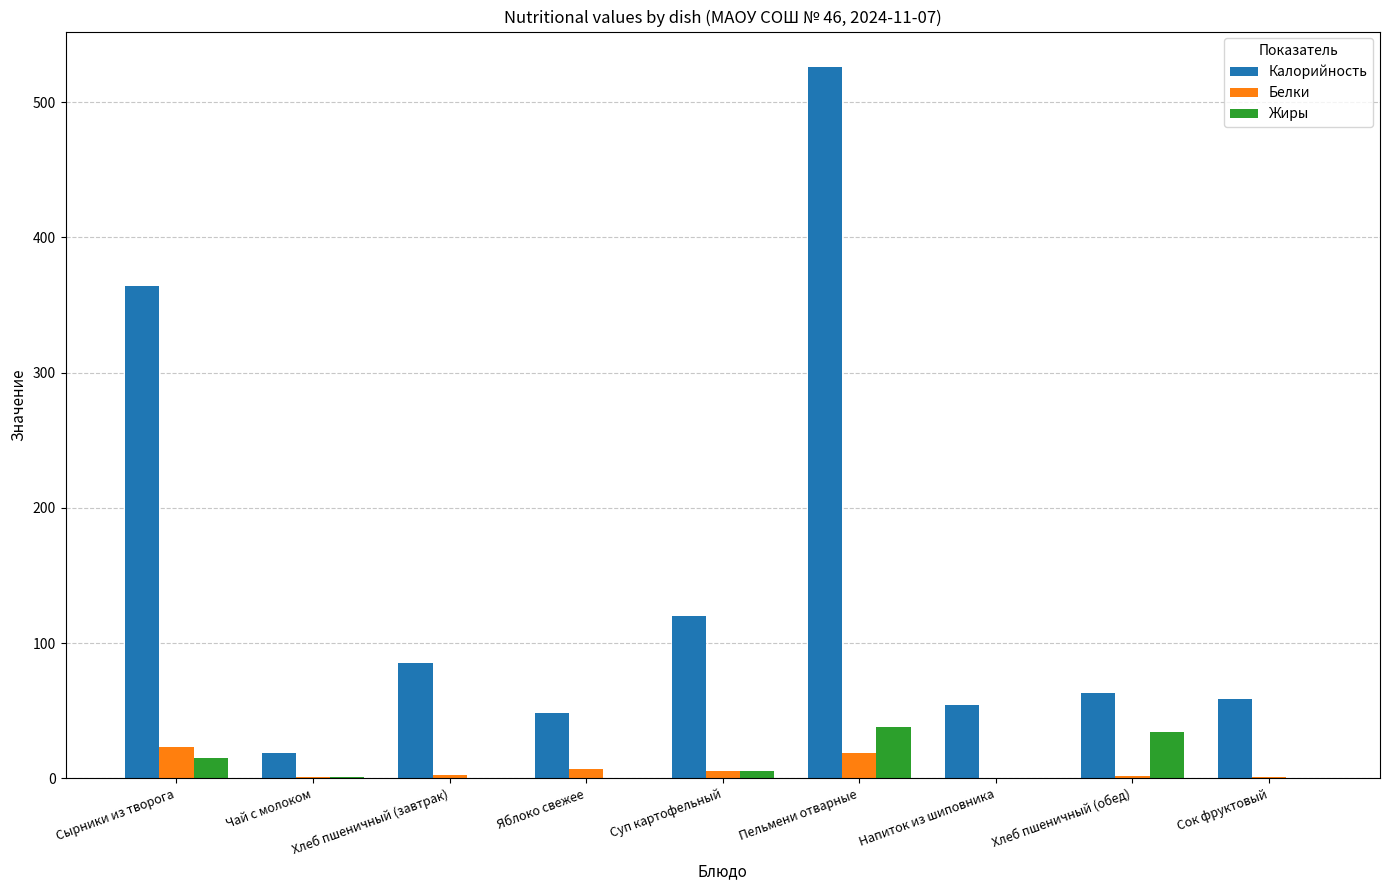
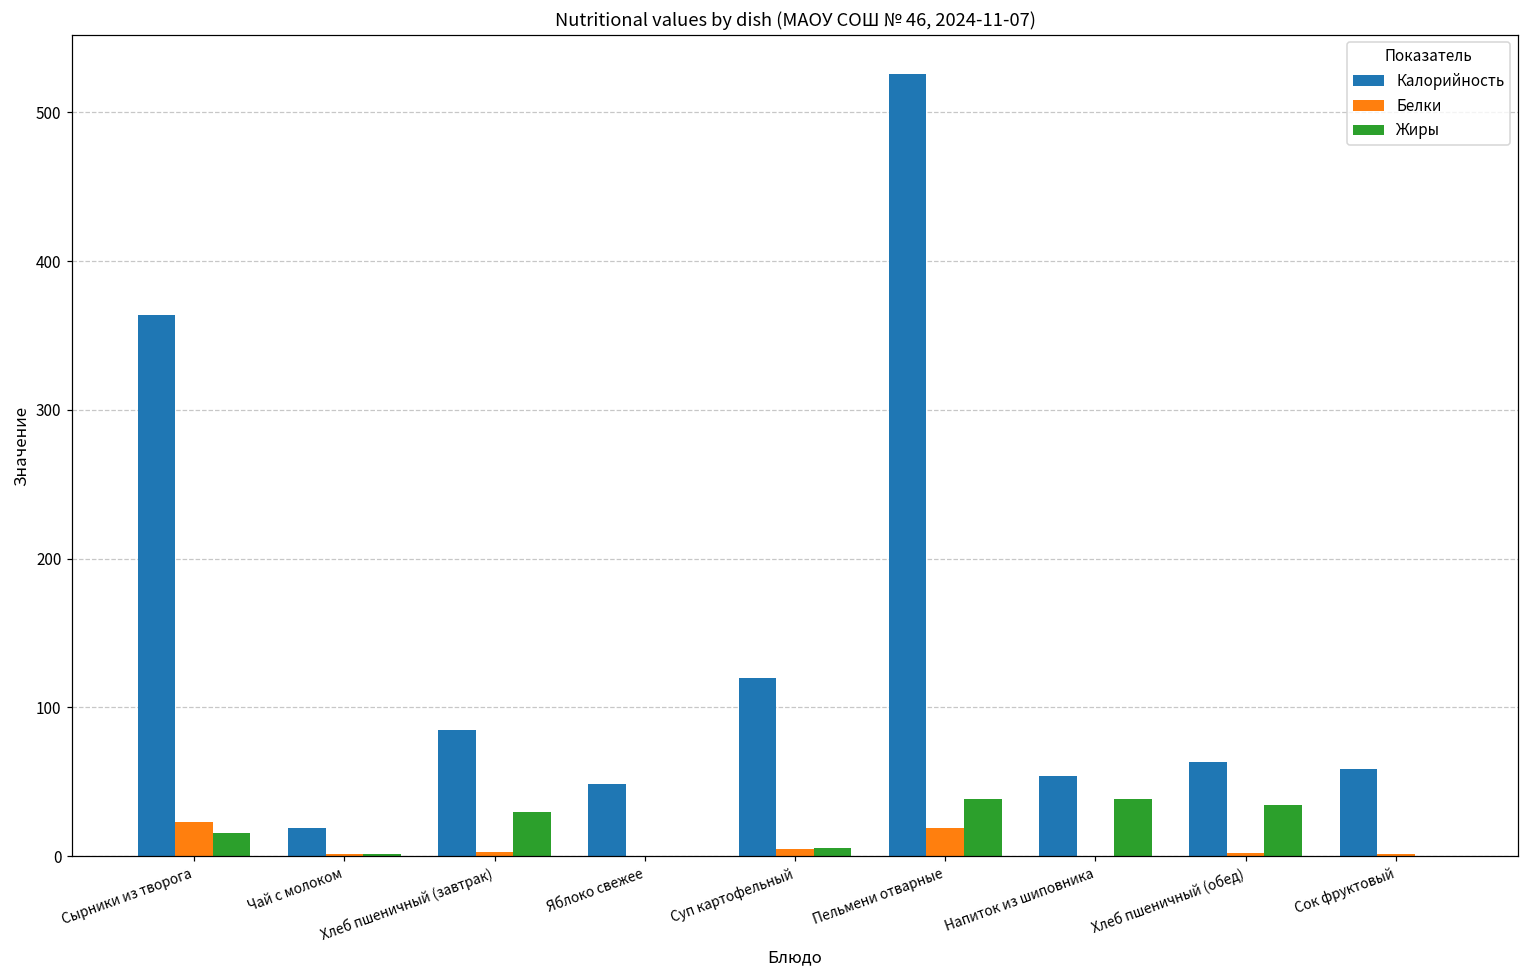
  {
    "Калорийность": {
      "Сырники из творога": 364,
      "Чай с молоком": 19,
      "Хлеб пшеничный (завтрак)": 85,
      "Яблоко свежее": 48,
      "Суп картофельный": 120,
      "Пельмени отварные": 526,
      "Напиток из шиповника": 54,
      "Хлеб пшеничный (обед)": 63,
      "Сок фруктовый": 59
    },
    "Белки": {
      "Сырники из творога": 23,
      "Хлеб пшеничный (завтрак)": 3,
-     "Яблоко свежее": 7,
+     "Яблоко свежее": 0,
      "Суп картофельный": 5,
      "Пельмени отварные": 19,
      "Хлеб пшеничный (обед)": 2
    },
    "Жиры": {
      "Сырники из творога": 15,
-     "Хлеб пшеничный (завтрак)": 0,
+     "Хлеб пшеничный (завтрак)": 29,
      "Суп картофельный": 5,
      "Пельмени отварные": 38,
-     "Напиток из шиповника": 0,
+     "Напиток из шиповника": 39,
      "Хлеб пшеничный (обед)": 35
    }
  }
